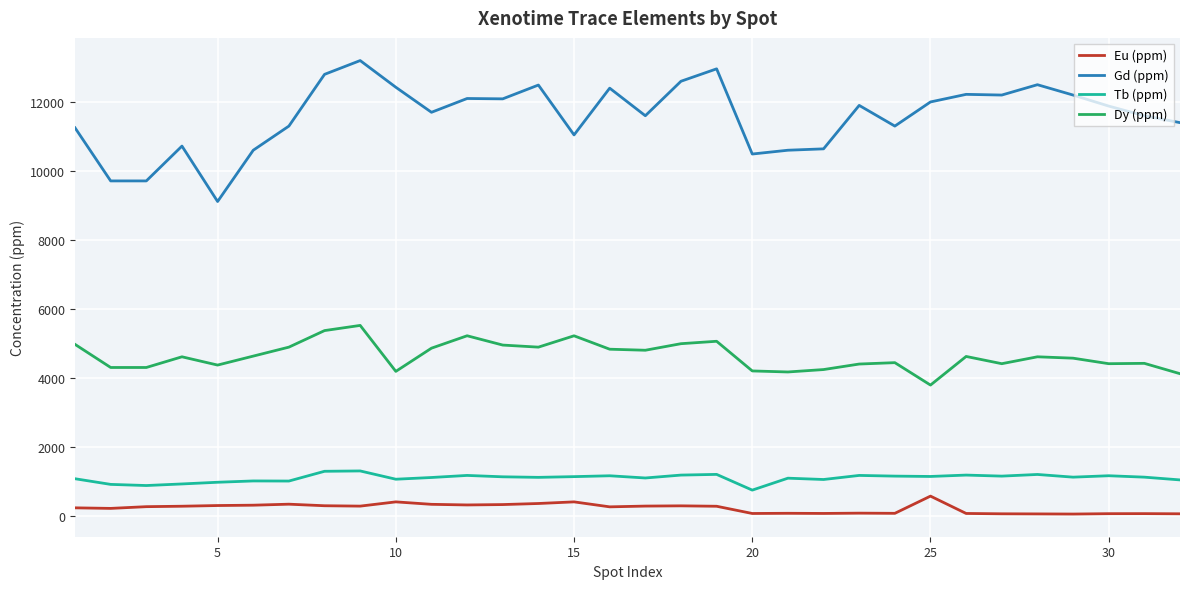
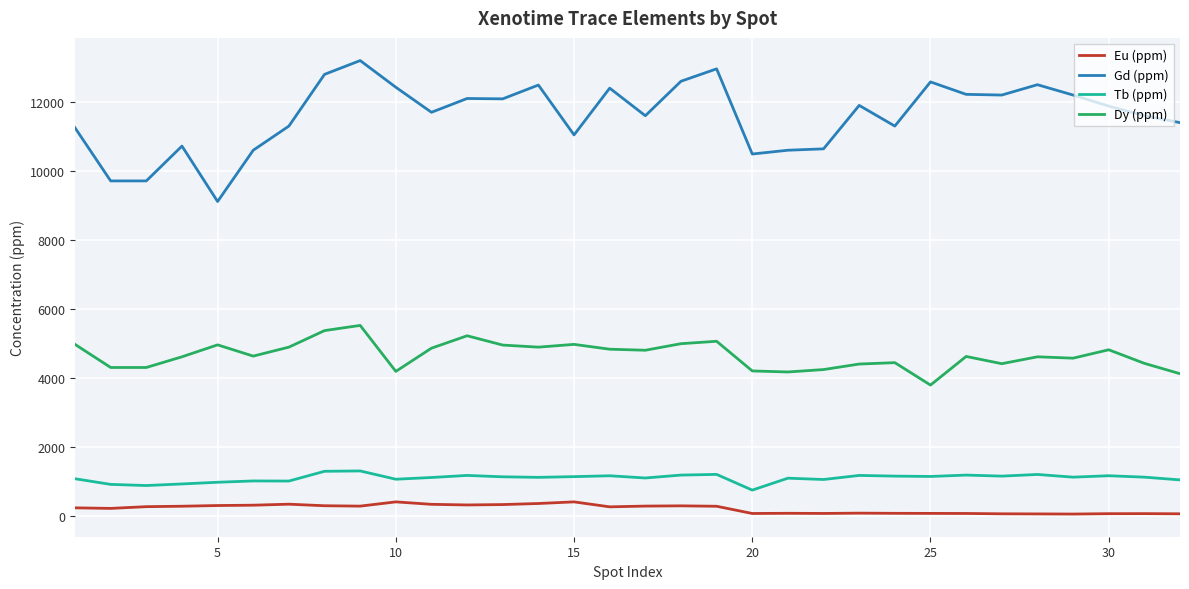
  {
    "Eu (ppm)": {
      "5": 300,
      "10": 400,
      "15": 400,
      "20": 100,
-     "25": 600,
+     "25": 100,
      "30": 100
    },
    "Gd (ppm)": {
      "5": 9100,
      "10": 12400,
      "15": 11000,
      "20": 10500,
-     "25": 12000
+     "25": 12600
    },
    "Tb (ppm)": {
      "5": 1000,
      "10": 1100,
      "15": 1100,
      "20": 700,
      "25": 1100,
      "30": 1200
    },
    "Dy (ppm)": {
-     "5": 4400,
+     "5": 5000,
      "10": 4200,
-     "15": 5200,
+     "15": 5000,
      "20": 4200,
      "25": 3800,
-     "30": 4400
+     "30": 4800
    }
  }
